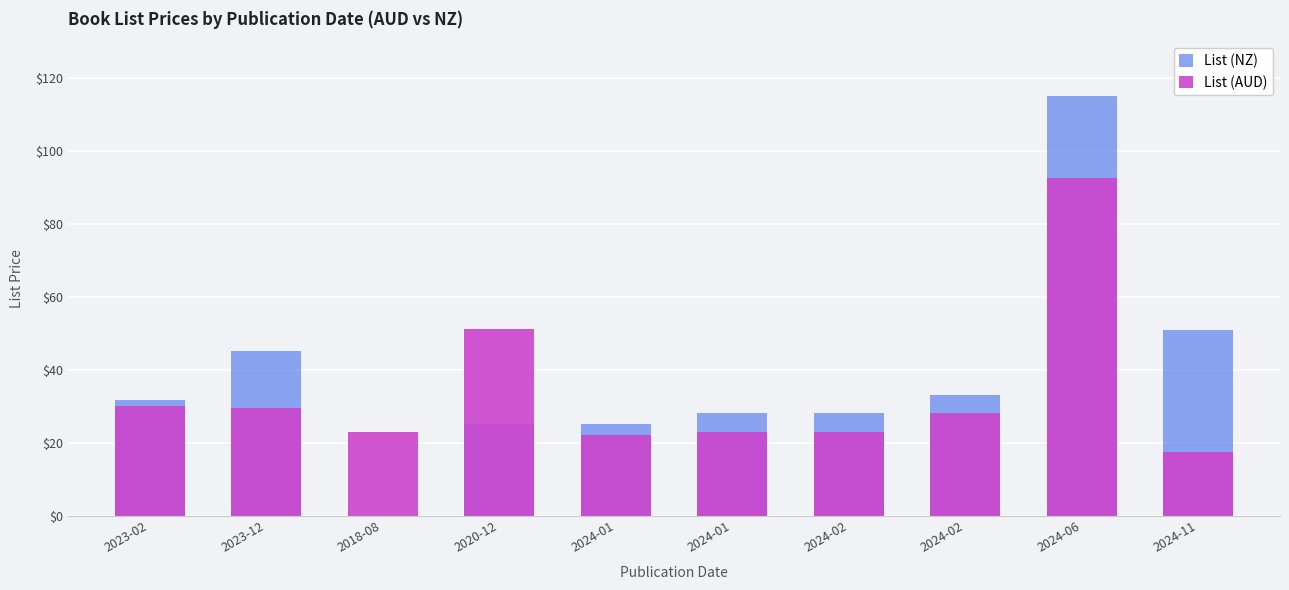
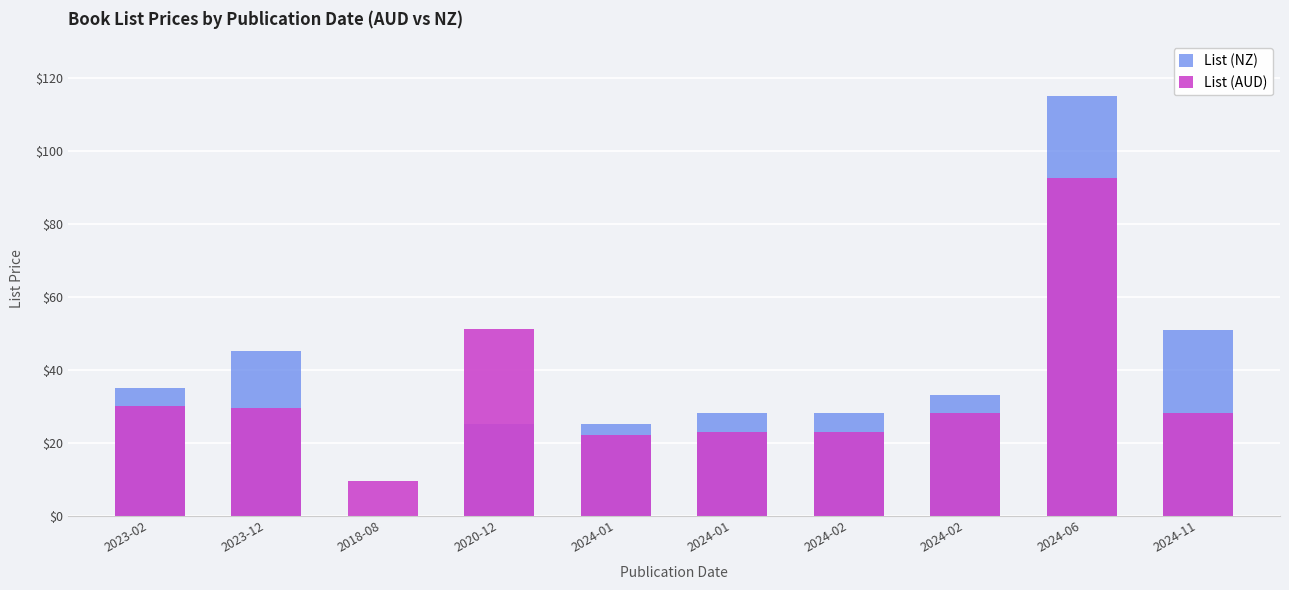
  {
    "List (NZ)": {
-     "2023-02": "$32",
+     "2023-02": "$35",
      "2023-12": "$45",
      "2018-08": "$0",
      "2024-06": "$115",
      "2024-11": "$51"
    },
    "List (AUD)": {
-     "2018-08": "$23",
+     "2018-08": "$10",
      "2020-12": "$51",
-     "2024-11": "$17"
+     "2024-11": "$28"
    }
  }
